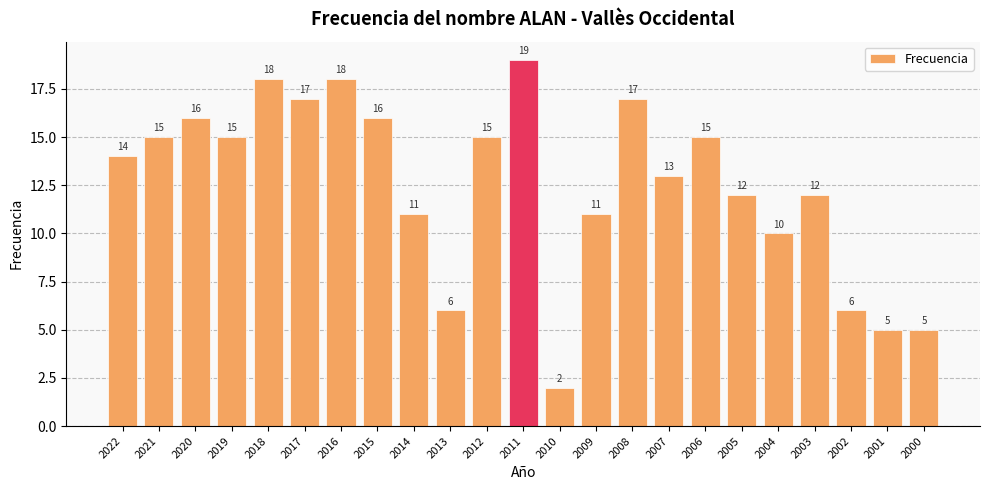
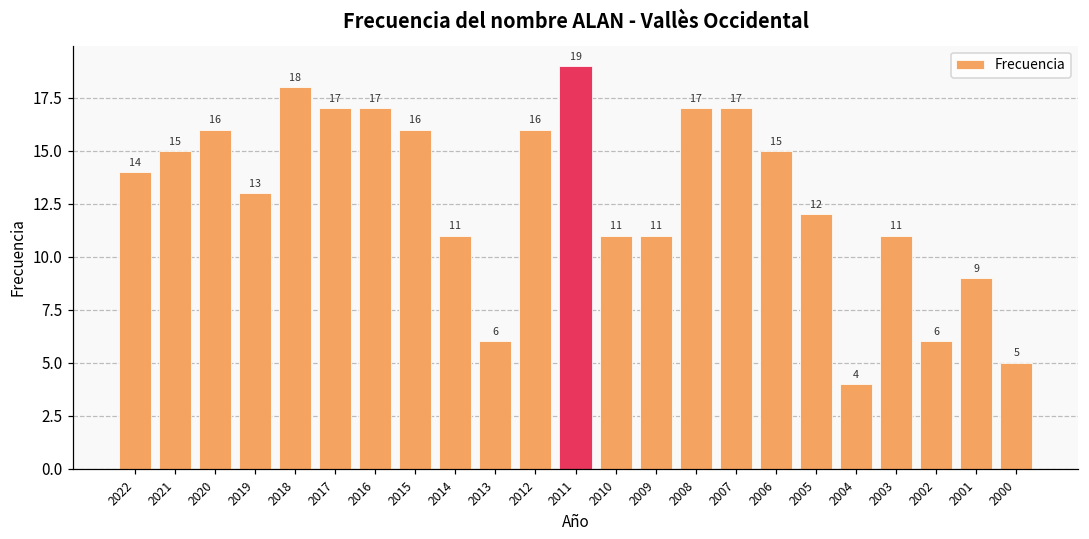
  {
    "2022": 14,
    "2021": 15,
    "2020": 16,
-   "2019": 15,
+   "2019": 13,
    "2018": 18,
    "2017": 17,
-   "2016": 18,
+   "2016": 17,
    "2015": 16,
    "2014": 11,
    "2013": 6,
-   "2012": 15,
+   "2012": 16,
    "2011": 19,
-   "2010": 2,
+   "2010": 11,
    "2009": 11,
    "2008": 17,
-   "2007": 13,
+   "2007": 17,
    "2006": 15,
    "2005": 12,
-   "2004": 10,
-   "2003": 12,
+   "2004": 4,
+   "2003": 11,
    "2002": 6,
-   "2001": 5,
+   "2001": 9,
    "2000": 5
  }
